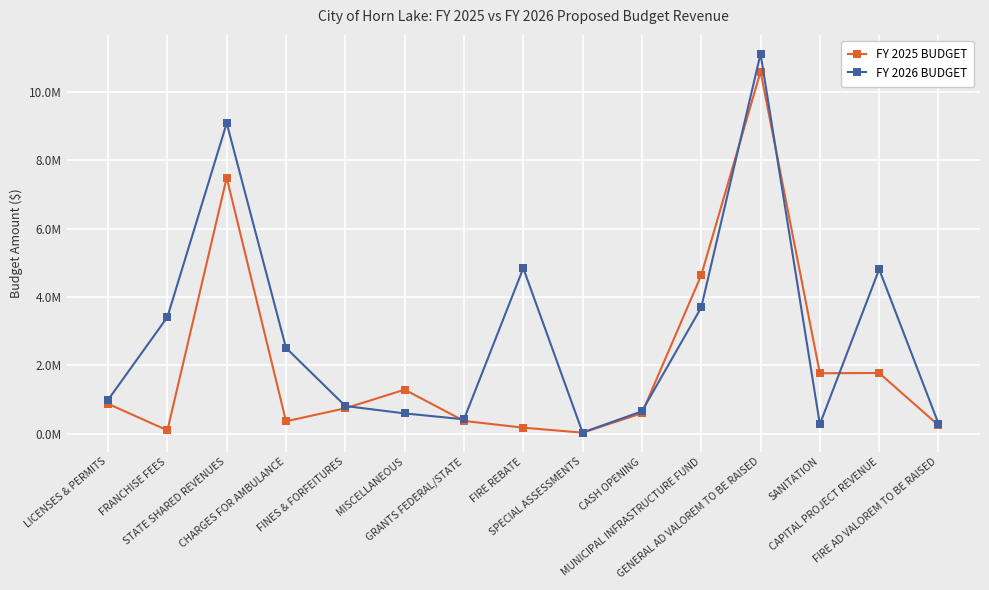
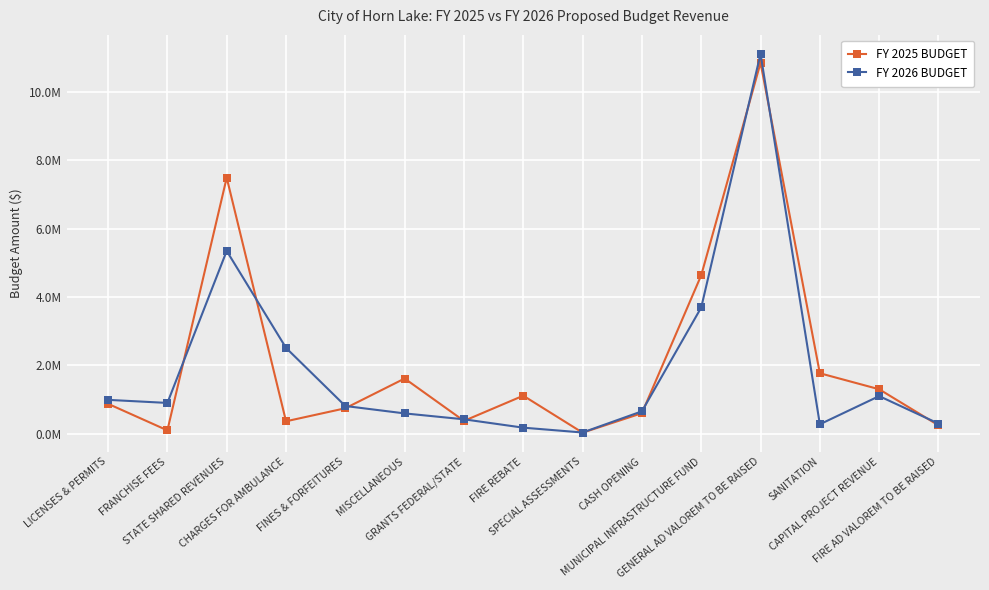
  {
    "FY 2025 BUDGET": {
      "LICENSES & PERMITS": 900000,
      "FRANCHISE FEES": 100000,
      "STATE SHARED REVENUES": 7500000,
      "CHARGES FOR AMBULANCE": 400000,
-     "MISCELLANEOUS": 1300000,
-     "FIRE REBATE": 200000,
+     "MISCELLANEOUS": 1600000,
+     "FIRE REBATE": 1100000,
      "MUNICIPAL INFRASTRUCTURE FUND": 4600000,
-     "GENERAL AD VALOREM TO BE RAISED": 10600000,
+     "GENERAL AD VALOREM TO BE RAISED": 10800000,
      "SANITATION": 1800000,
-     "CAPITAL PROJECT REVENUE": 1800000
+     "CAPITAL PROJECT REVENUE": 1300000
    },
    "FY 2026 BUDGET": {
      "LICENSES & PERMITS": 1000000,
-     "FRANCHISE FEES": 3400000,
-     "STATE SHARED REVENUES": 9100000,
+     "FRANCHISE FEES": 900000,
+     "STATE SHARED REVENUES": 5300000,
      "CHARGES FOR AMBULANCE": 2500000,
      "MISCELLANEOUS": 600000,
-     "FIRE REBATE": 4800000,
+     "FIRE REBATE": 200000,
      "MUNICIPAL INFRASTRUCTURE FUND": 3700000,
      "GENERAL AD VALOREM TO BE RAISED": 11100000,
      "SANITATION": 300000,
-     "CAPITAL PROJECT REVENUE": 4800000
+     "CAPITAL PROJECT REVENUE": 1100000
    }
  }
